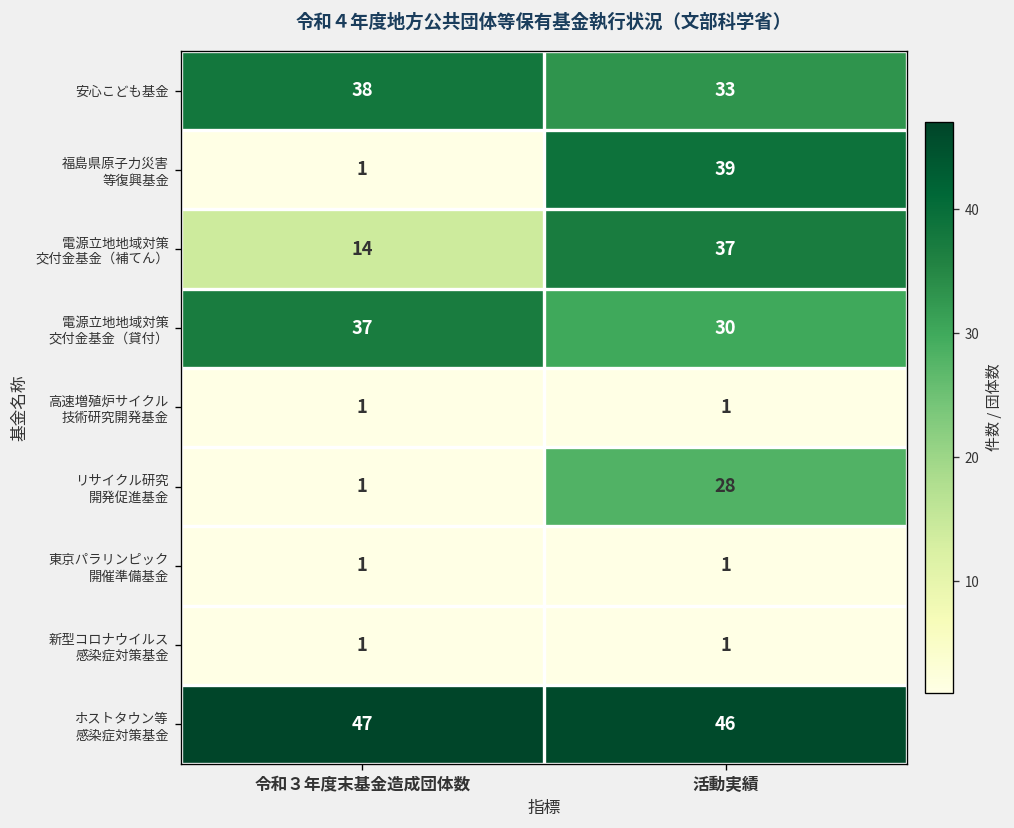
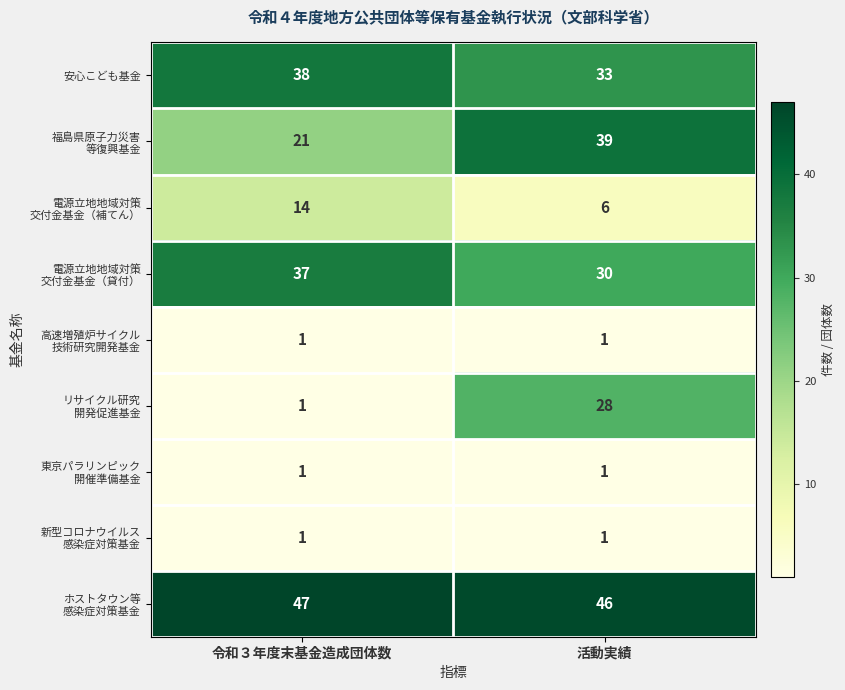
  {
    "安心こども基金": {
      "令和３年度末基金造成団体数": 38,
      "活動実績": 33
    },
    "福島県原子力災害 等復興基金": {
-     "令和３年度末基金造成団体数": 1,
+     "令和３年度末基金造成団体数": 21,
      "活動実績": 39
    },
    "電源立地地域対策 交付金基金（補てん）": {
      "令和３年度末基金造成団体数": 14,
-     "活動実績": 37
+     "活動実績": 6
    },
    "電源立地地域対策 交付金基金（貸付）": {
      "令和３年度末基金造成団体数": 37,
      "活動実績": 30
    },
    "高速増殖炉サイクル 技術研究開発基金": {
      "令和３年度末基金造成団体数": 1,
      "活動実績": 1
    },
    "リサイクル研究 開発促進基金": {
      "令和３年度末基金造成団体数": 1,
      "活動実績": 28
    },
    "東京パラリンピック 開催準備基金": {
      "令和３年度末基金造成団体数": 1,
      "活動実績": 1
    },
    "新型コロナウイルス 感染症対策基金": {
      "令和３年度末基金造成団体数": 1,
      "活動実績": 1
    },
    "ホストタウン等 感染症対策基金": {
      "令和３年度末基金造成団体数": 47,
      "活動実績": 46
    }
  }
